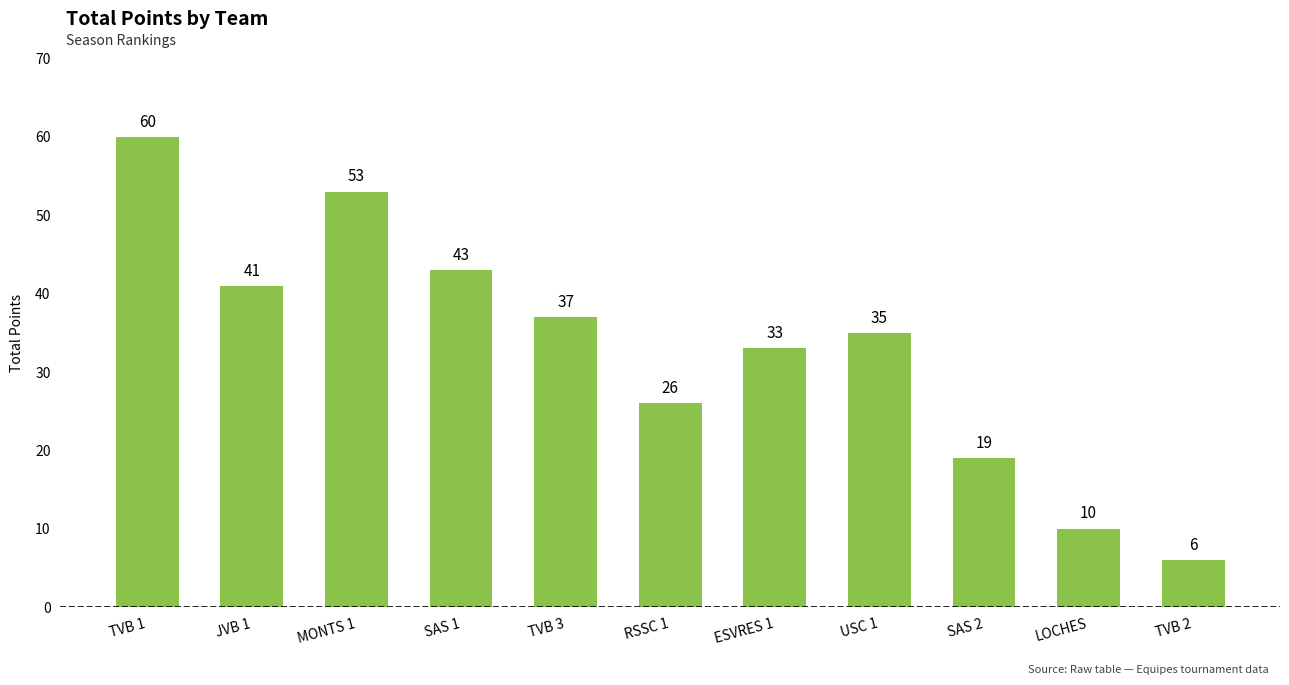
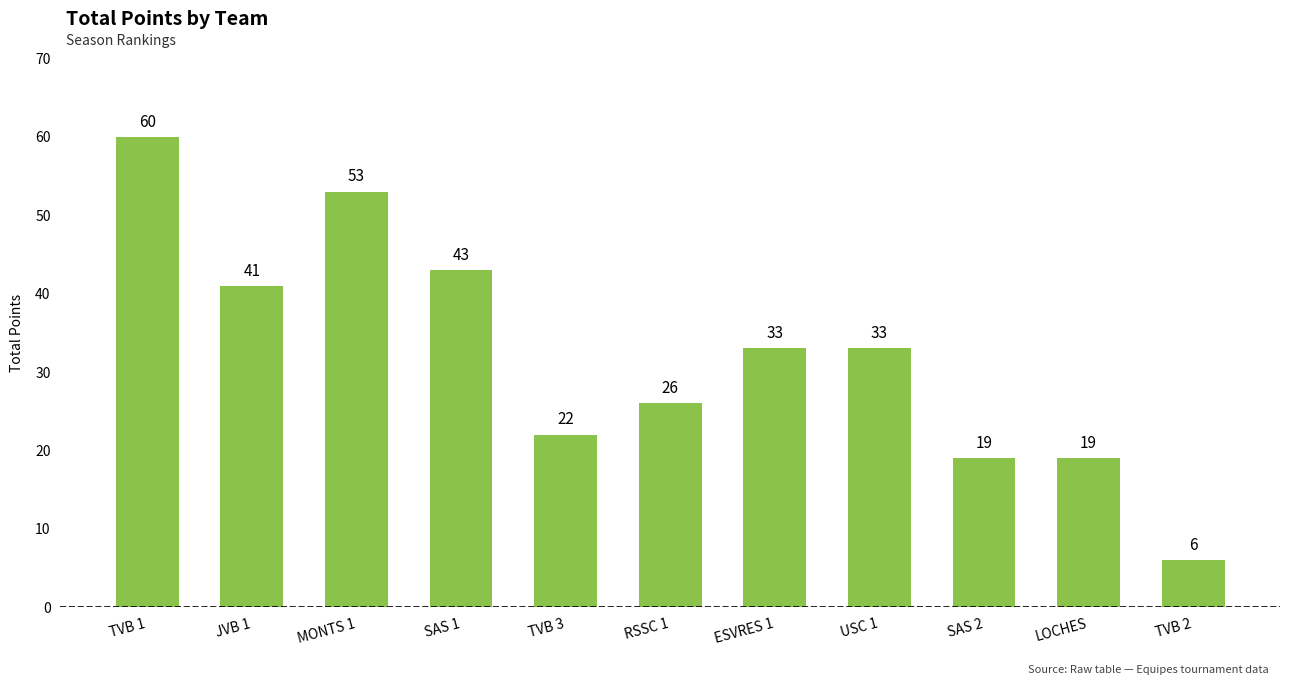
  {
    "TVB 1": 60,
    "JVB 1": 41,
    "MONTS 1": 53,
    "SAS 1": 43,
-   "TVB 3": 37,
+   "TVB 3": 22,
    "RSSC 1": 26,
    "ESVRES 1": 33,
-   "USC 1": 35,
+   "USC 1": 33,
    "SAS 2": 19,
-   "LOCHES": 10,
+   "LOCHES": 19,
    "TVB 2": 6
  }
